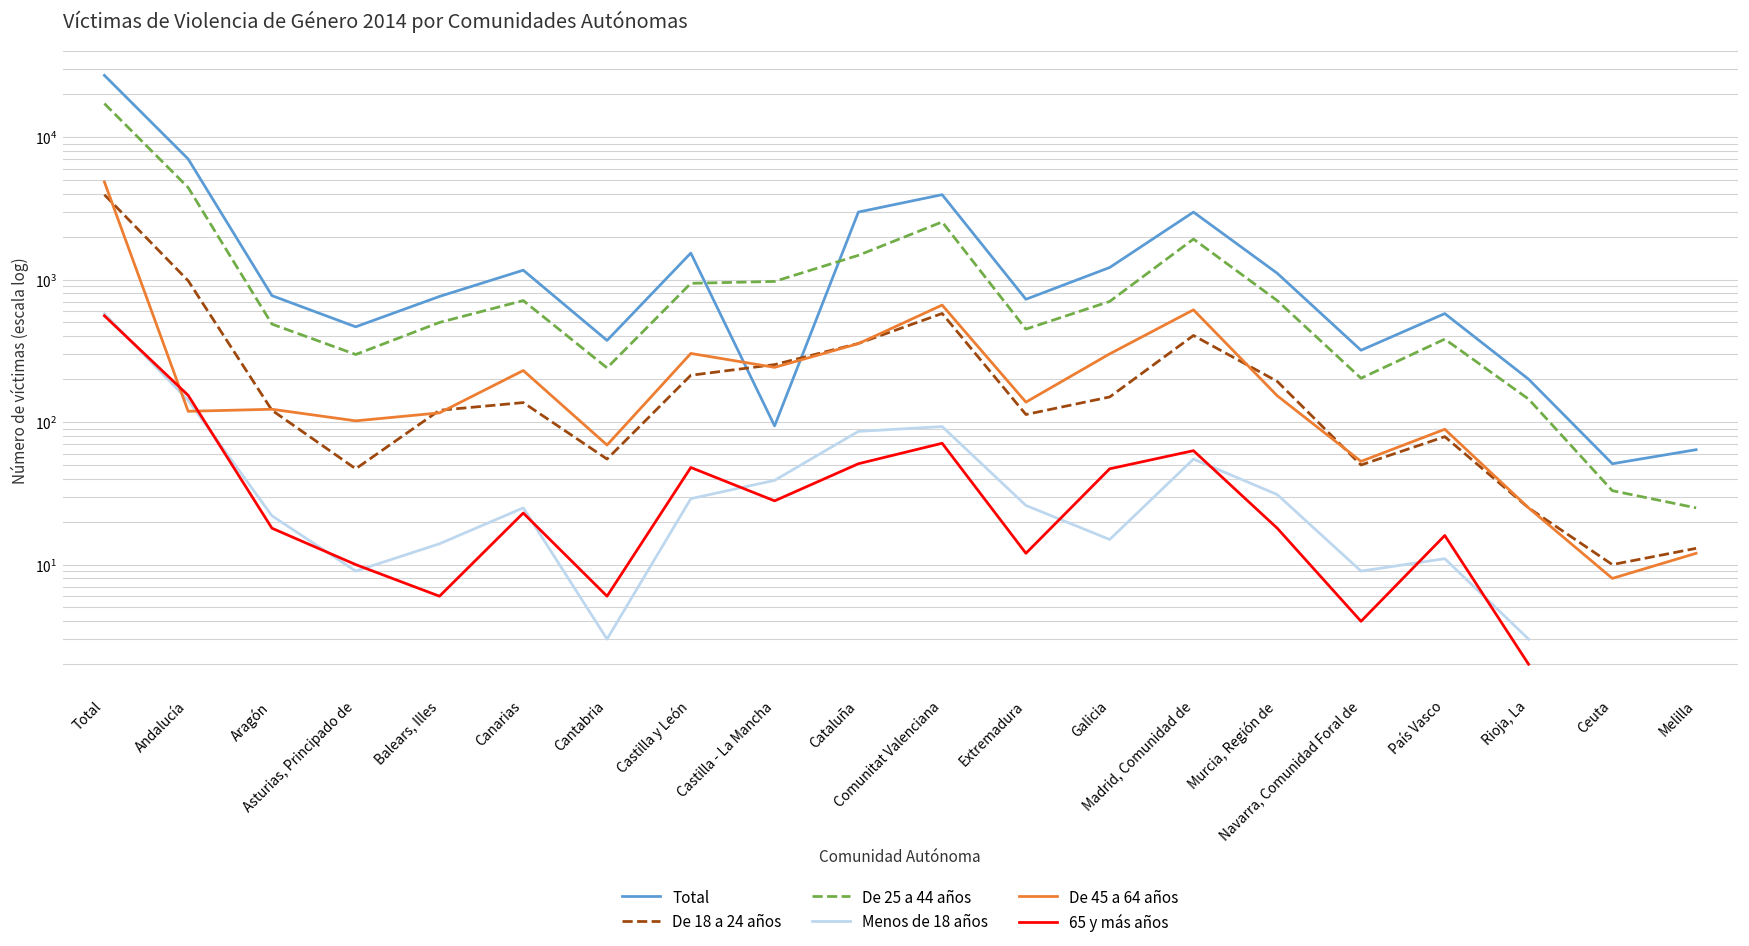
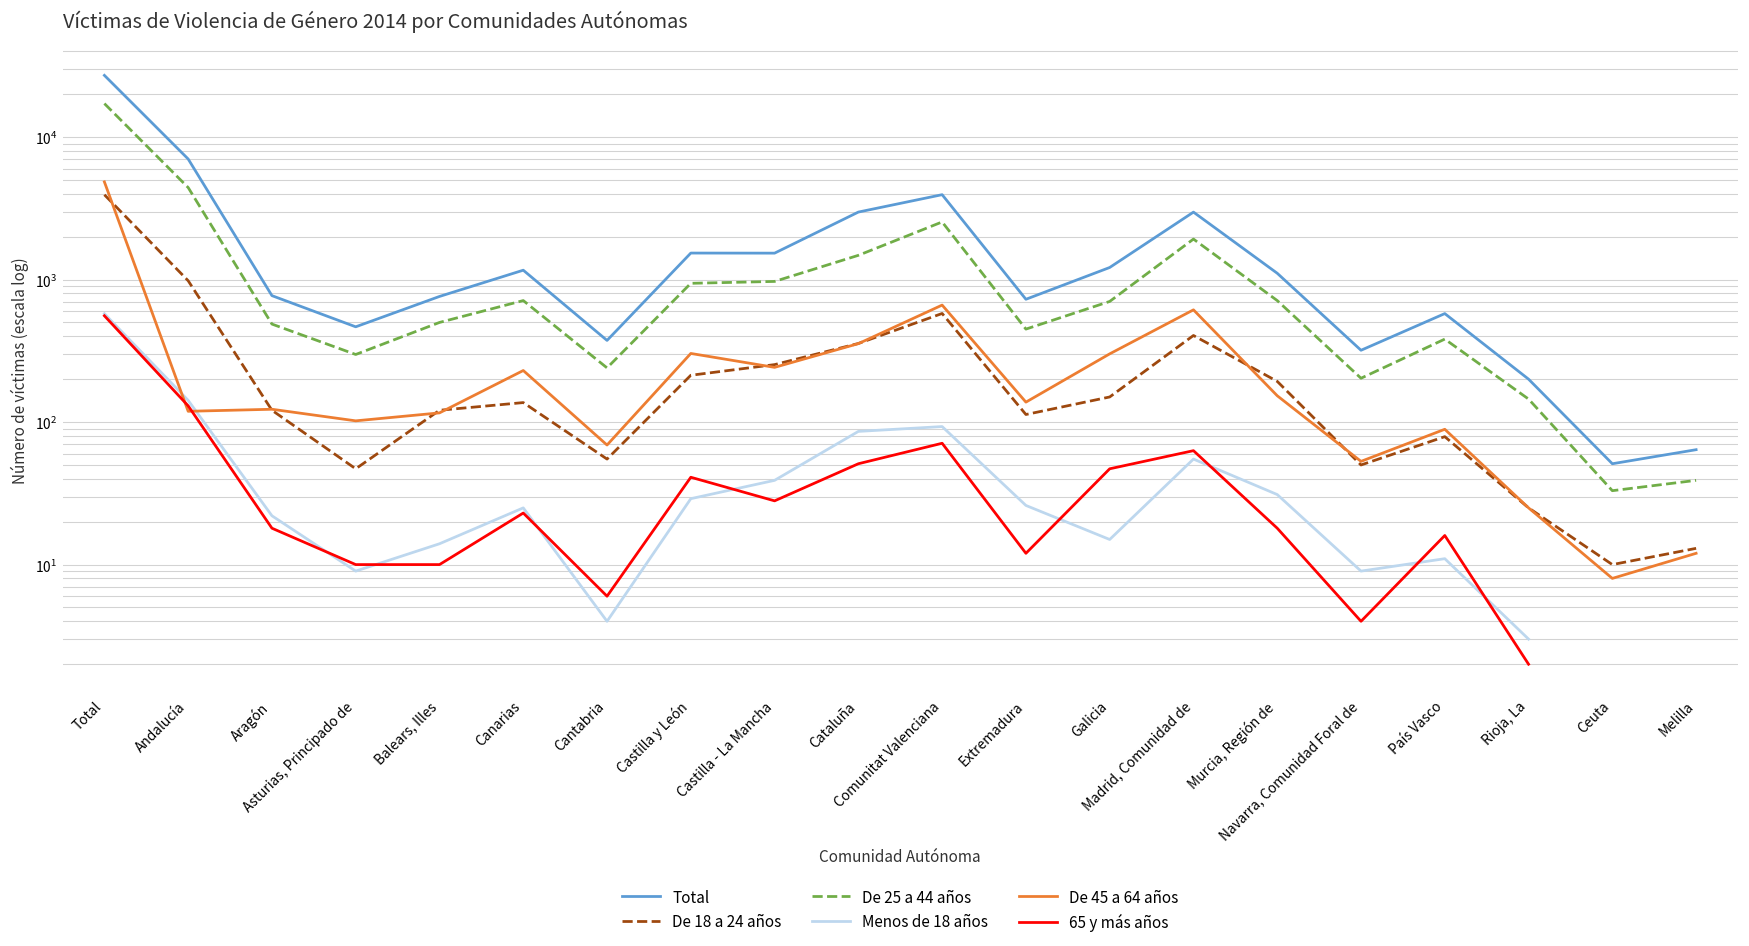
  {
    "Total": {
      "Total": 27000,
      "Andalucía": 7000,
      "Aragón": 800,
      "Asturias, Principado de": 470,
      "Balears, Illes": 800,
      "Canarias": 1200,
      "Cantabria": 370,
      "Castilla y León": 1500,
-     "Castilla - La Mancha": 90,
+     "Castilla - La Mancha": 1500,
      "Cataluña": 3000,
      "Comunitat Valenciana": 3900,
      "Extremadura": 700,
      "Galicia": 1200,
      "Madrid, Comunidad de": 3000,
      "Murcia, Región de": 1100,
      "Navarra, Comunidad Foral de": 320,
      "País Vasco": 600,
      "Rioja, La": 200,
      "Ceuta": 51,
      "Melilla": 60
    },
    "De 18 a 24 años": {
      "Total": 3900,
      "Andalucía": 1000,
      "Asturias, Principado de": 47,
      "Canarias": 140,
      "Cantabria": 55,
      "Castilla y León": 210,
      "Comunitat Valenciana": 600,
      "Extremadura": 110,
      "Galicia": 150,
      "Madrid, Comunidad de": 410,
      "Murcia, Región de": 190,
      "Navarra, Comunidad Foral de": 50,
      "País Vasco": 80,
      "Ceuta": 10,
      "Melilla": 13
    },
    "De 25 a 44 años": {
      "Total": 17000,
      "Andalucía": 4400,
      "Aragón": 490,
      "Asturias, Principado de": 300,
      "Balears, Illes": 500,
      "Canarias": 700,
      "Cantabria": 240,
      "Castilla y León": 900,
      "Castilla - La Mancha": 1000,
      "Cataluña": 1500,
      "Comunitat Valenciana": 2500,
      "Extremadura": 450,
      "Galicia": 700,
      "Madrid, Comunidad de": 1900,
      "Murcia, Región de": 700,
      "Navarra, Comunidad Foral de": 200,
      "País Vasco": 380,
      "Rioja, La": 150,
      "Ceuta": 33,
-     "Melilla": 25
+     "Melilla": 39
    },
    "Menos de 18 años": {
      "Andalucía": 140,
      "Aragón": 22,
      "Asturias, Principado de": 9,
      "Balears, Illes": 14,
      "Canarias": 25,
-     "Cantabria": 3,
+     "Cantabria": 4,
      "Castilla y León": 29,
      "Castilla - La Mancha": 39,
      "Cataluña": 90,
      "Comunitat Valenciana": 90,
      "Extremadura": 26,
      "Galicia": 15,
      "Madrid, Comunidad de": 55,
      "Murcia, Región de": 31,
      "Navarra, Comunidad Foral de": 9,
      "País Vasco": 11,
      "Rioja, La": 3
    },
    "De 45 a 64 años": {
      "Total": 4800,
      "Andalucía": 120,
      "Asturias, Principado de": 100,
      "Canarias": 230,
      "Cantabria": 70,
      "Castilla y León": 300,
      "Comunitat Valenciana": 700,
      "Extremadura": 140,
      "Galicia": 300,
      "Madrid, Comunidad de": 600,
      "Murcia, Región de": 150,
      "Navarra, Comunidad Foral de": 53,
      "País Vasco": 90,
      "Ceuta": 8,
      "Melilla": 12
    },
    "65 y más años": {
-     "Andalucía": 150,
+     "Andalucía": 130,
      "Aragón": 18,
      "Asturias, Principado de": 10,
-     "Balears, Illes": 6,
+     "Balears, Illes": 10,
      "Canarias": 23,
      "Cantabria": 6,
-     "Castilla y León": 48,
+     "Castilla y León": 41,
      "Castilla - La Mancha": 28,
      "Cataluña": 51,
      "Comunitat Valenciana": 70,
      "Extremadura": 12,
      "Galicia": 47,
      "Madrid, Comunidad de": 60,
      "Murcia, Región de": 18,
      "Navarra, Comunidad Foral de": 4,
      "País Vasco": 16,
      "Rioja, La": 2
    }
  }
